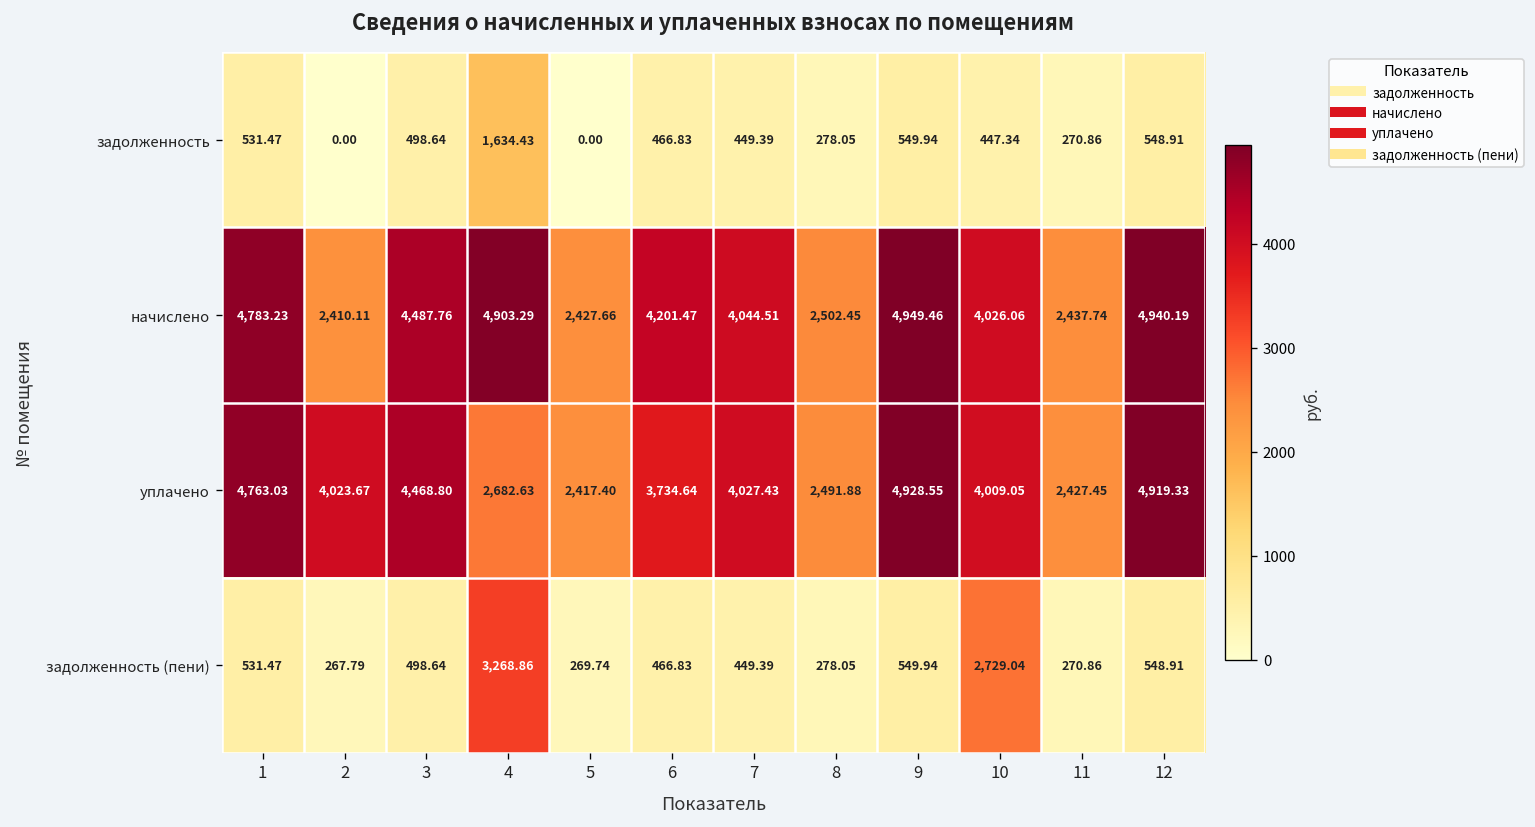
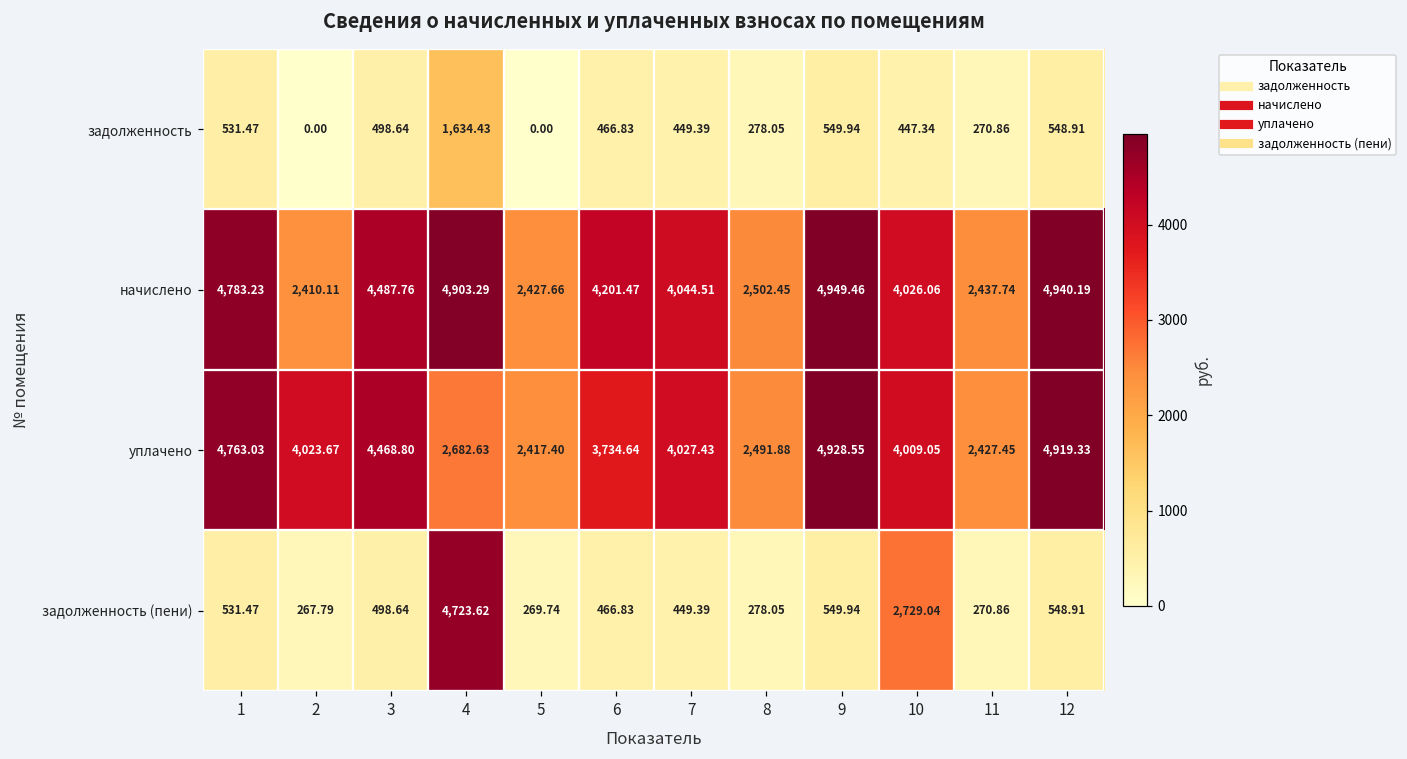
  {
    "задолженность": {
      "1": "531.47",
      "2": "0.00",
      "3": "498.64",
      "4": "1,634.43",
      "5": "0.00",
      "6": "466.83",
      "7": "449.39",
      "8": "278.05",
      "9": "549.94",
      "10": "447.34",
      "11": "270.86",
      "12": "548.91"
    },
    "начислено": {
      "1": "4,783.23",
      "2": "2,410.11",
      "3": "4,487.76",
      "4": "4,903.29",
      "5": "2,427.66",
      "6": "4,201.47",
      "7": "4,044.51",
      "8": "2,502.45",
      "9": "4,949.46",
      "10": "4,026.06",
      "11": "2,437.74",
      "12": "4,940.19"
    },
    "уплачено": {
      "1": "4,763.03",
      "2": "4,023.67",
      "3": "4,468.80",
      "4": "2,682.63",
      "5": "2,417.40",
      "6": "3,734.64",
      "7": "4,027.43",
      "8": "2,491.88",
      "9": "4,928.55",
      "10": "4,009.05",
      "11": "2,427.45",
      "12": "4,919.33"
    },
    "задолженность (пени)": {
      "1": "531.47",
      "2": "267.79",
      "3": "498.64",
-     "4": "3,268.86",
+     "4": "4,723.62",
      "5": "269.74",
      "6": "466.83",
      "7": "449.39",
      "8": "278.05",
      "9": "549.94",
      "10": "2,729.04",
      "11": "270.86",
      "12": "548.91"
    }
  }
